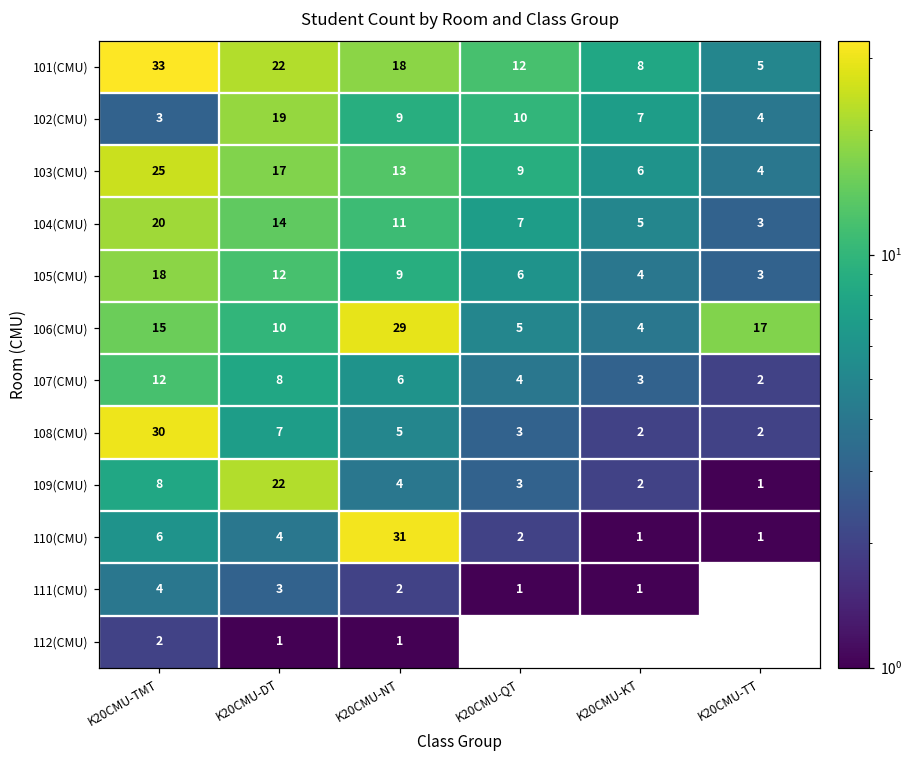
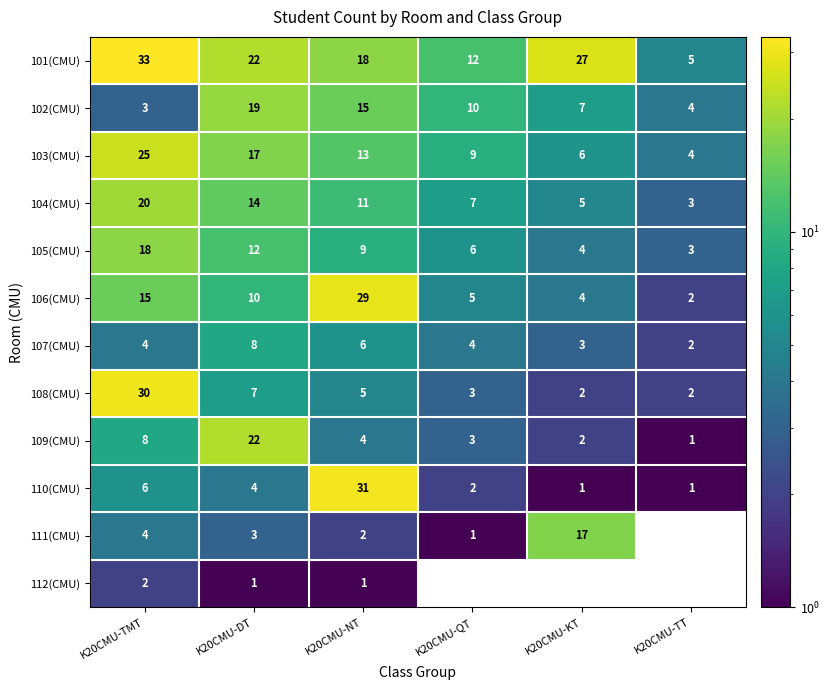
  {
    "101(CMU)": {
      "K20CMU-TMT": 33,
      "K20CMU-DT": 22,
      "K20CMU-NT": 18,
      "K20CMU-QT": 12,
-     "K20CMU-KT": 8,
+     "K20CMU-KT": 27,
      "K20CMU-TT": 5
    },
    "102(CMU)": {
      "K20CMU-TMT": 3,
      "K20CMU-DT": 19,
-     "K20CMU-NT": 9,
+     "K20CMU-NT": 15,
      "K20CMU-QT": 10,
      "K20CMU-KT": 7,
      "K20CMU-TT": 4
    },
    "103(CMU)": {
      "K20CMU-TMT": 25,
      "K20CMU-DT": 17,
      "K20CMU-NT": 13,
      "K20CMU-QT": 9,
      "K20CMU-KT": 6,
      "K20CMU-TT": 4
    },
    "104(CMU)": {
      "K20CMU-TMT": 20,
      "K20CMU-DT": 14,
      "K20CMU-NT": 11,
      "K20CMU-QT": 7,
      "K20CMU-KT": 5,
      "K20CMU-TT": 3
    },
    "105(CMU)": {
      "K20CMU-TMT": 18,
      "K20CMU-DT": 12,
      "K20CMU-NT": 9,
      "K20CMU-QT": 6,
      "K20CMU-KT": 4,
      "K20CMU-TT": 3
    },
    "106(CMU)": {
      "K20CMU-TMT": 15,
      "K20CMU-DT": 10,
      "K20CMU-NT": 29,
      "K20CMU-QT": 5,
      "K20CMU-KT": 4,
-     "K20CMU-TT": 17
+     "K20CMU-TT": 2
    },
    "107(CMU)": {
-     "K20CMU-TMT": 12,
+     "K20CMU-TMT": 4,
      "K20CMU-DT": 8,
      "K20CMU-NT": 6,
      "K20CMU-QT": 4,
      "K20CMU-KT": 3,
      "K20CMU-TT": 2
    },
    "108(CMU)": {
      "K20CMU-TMT": 30,
      "K20CMU-DT": 7,
      "K20CMU-NT": 5,
      "K20CMU-QT": 3,
      "K20CMU-KT": 2,
      "K20CMU-TT": 2
    },
    "109(CMU)": {
      "K20CMU-TMT": 8,
      "K20CMU-DT": 22,
      "K20CMU-NT": 4,
      "K20CMU-QT": 3,
      "K20CMU-KT": 2,
      "K20CMU-TT": 1
    },
    "110(CMU)": {
      "K20CMU-TMT": 6,
      "K20CMU-DT": 4,
      "K20CMU-NT": 31,
      "K20CMU-QT": 2,
      "K20CMU-KT": 1,
      "K20CMU-TT": 1
    },
    "111(CMU)": {
      "K20CMU-TMT": 4,
      "K20CMU-DT": 3,
      "K20CMU-NT": 2,
      "K20CMU-QT": 1,
-     "K20CMU-KT": 1
+     "K20CMU-KT": 17
    },
    "112(CMU)": {
      "K20CMU-TMT": 2,
      "K20CMU-DT": 1,
      "K20CMU-NT": 1
    }
  }
